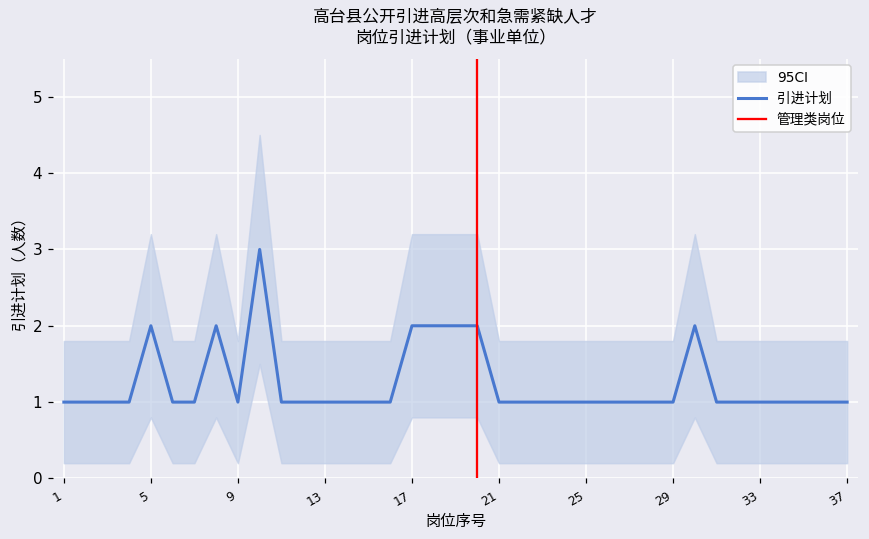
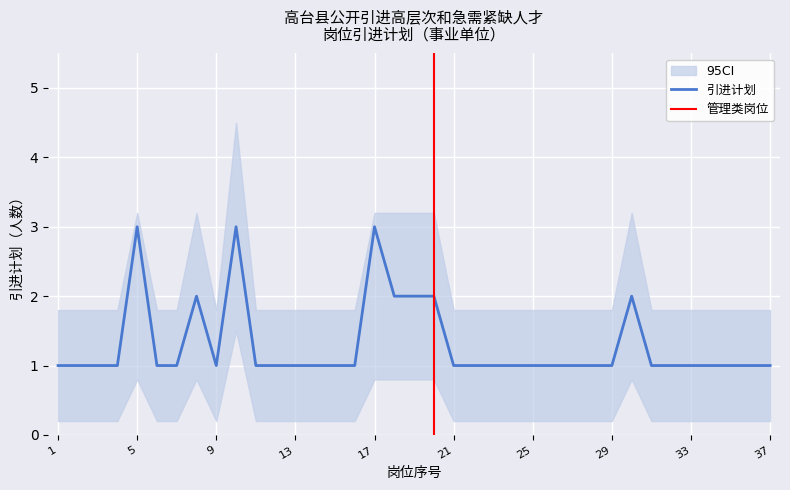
  {
    "引进计划": {
      "1": 1,
-     "5": 2,
+     "5": 3,
      "9": 1,
      "13": 1,
-     "17": 2,
+     "17": 3,
      "21": 1,
      "25": 1,
      "29": 1,
      "33": 1,
      "37": 1
    }
  }
